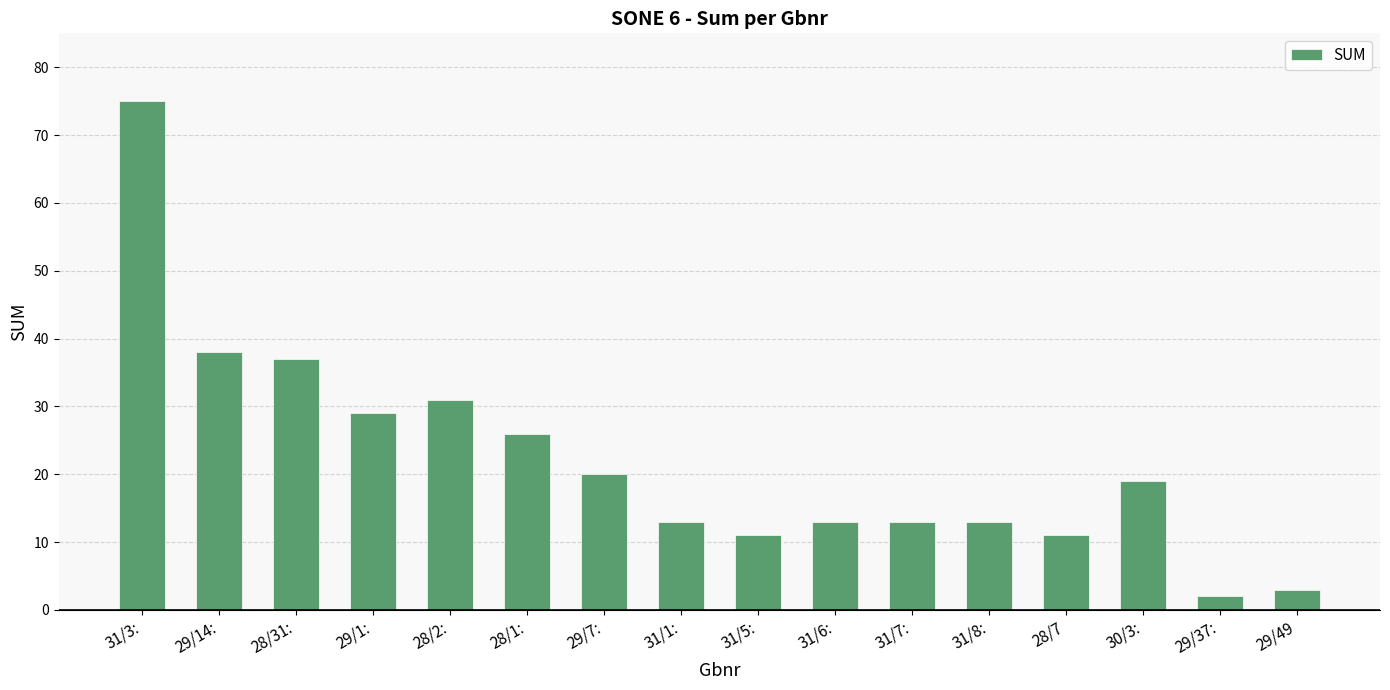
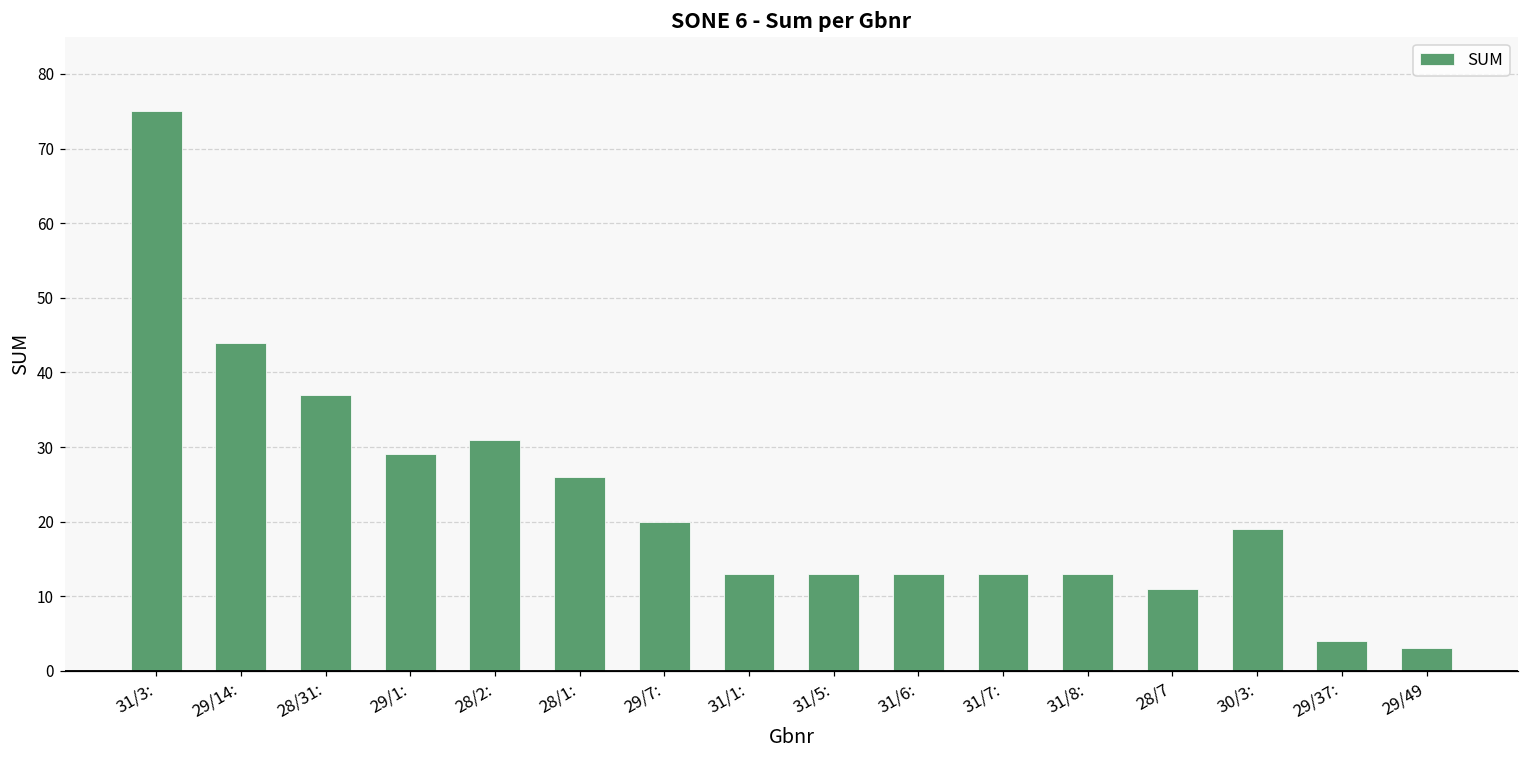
  {
    "31/3:": 75,
-   "29/14:": 38,
+   "29/14:": 44,
    "28/31:": 37,
    "29/1:": 29,
    "28/2:": 31,
    "28/1:": 26,
    "29/7:": 20,
    "31/1:": 13,
-   "31/5:": 11,
+   "31/5:": 13,
    "31/6:": 13,
    "31/7:": 13,
    "31/8:": 13,
    "28/7": 11,
    "30/3:": 19,
-   "29/37:": 2,
+   "29/37:": 4,
    "29/49": 3
  }
